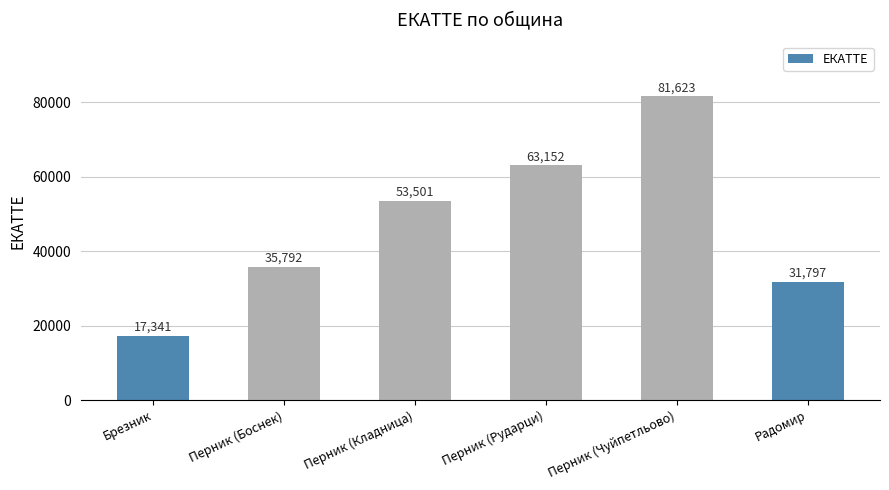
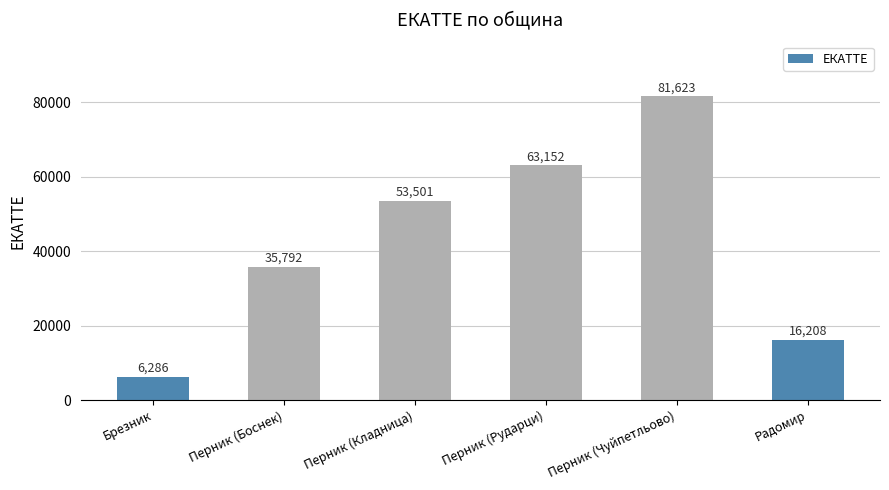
  {
-   "Брезник": "17,341",
+   "Брезник": "6,286",
    "Перник (Боснек)": "35,792",
    "Перник (Кладница)": "53,501",
    "Перник (Рударци)": "63,152",
    "Перник (Чуйпетльово)": "81,623",
-   "Радомир": "31,797"
+   "Радомир": "16,208"
  }
